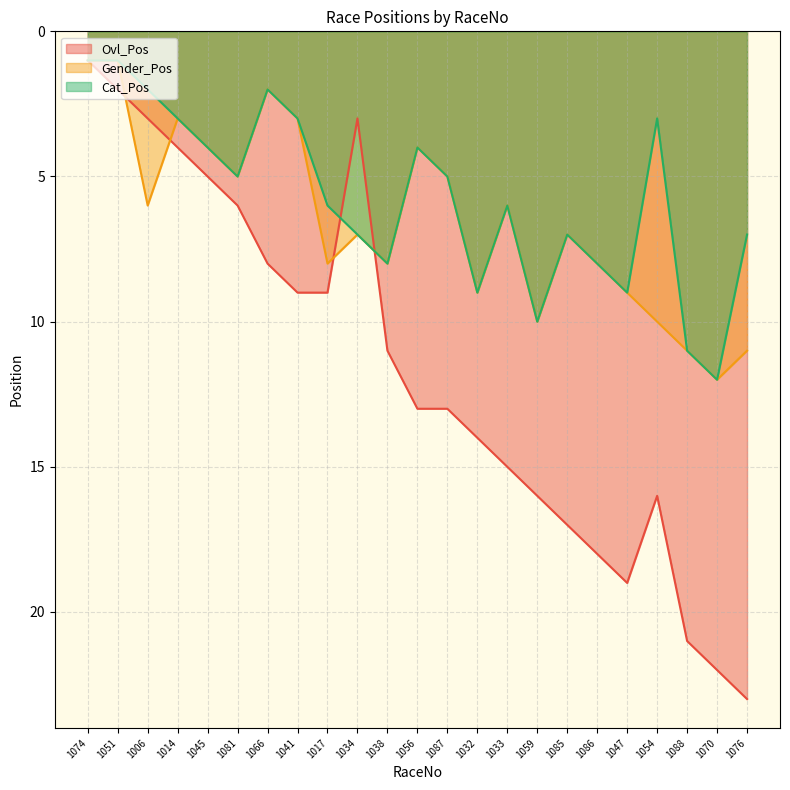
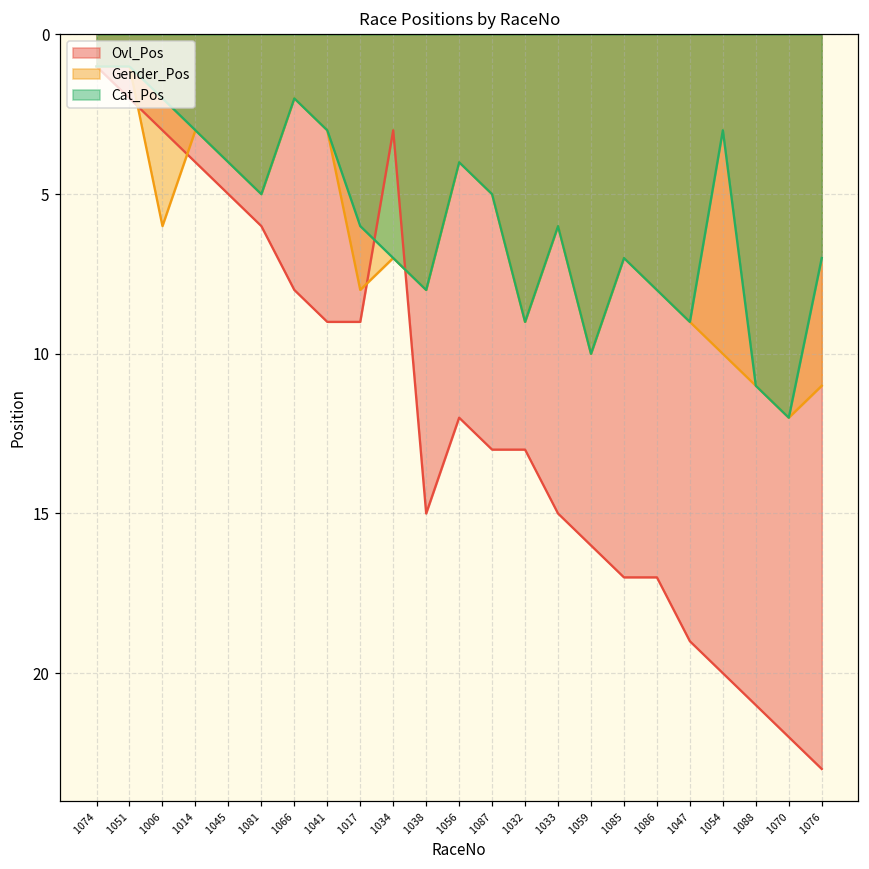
  {
    "Ovl_Pos": {
      "1006": 3,
      "1014": 4,
      "1045": 5,
      "1081": 6,
      "1066": 8,
      "1041": 9,
      "1017": 9,
      "1034": 3,
-     "1038": 11,
-     "1056": 13,
+     "1038": 15,
+     "1056": 12,
      "1087": 13,
-     "1032": 14,
+     "1032": 13,
      "1033": 15,
      "1059": 16,
      "1085": 17,
-     "1086": 18,
+     "1086": 17,
      "1047": 19,
-     "1054": 16,
+     "1054": 20,
      "1088": 21,
      "1070": 22,
      "1076": 23
    },
    "Gender_Pos": {
      "1006": 6,
      "1017": 8,
      "1054": 10,
      "1076": 11
    },
    "Cat_Pos": {
      "1017": 6,
      "1054": 3,
      "1076": 7
    }
  }
